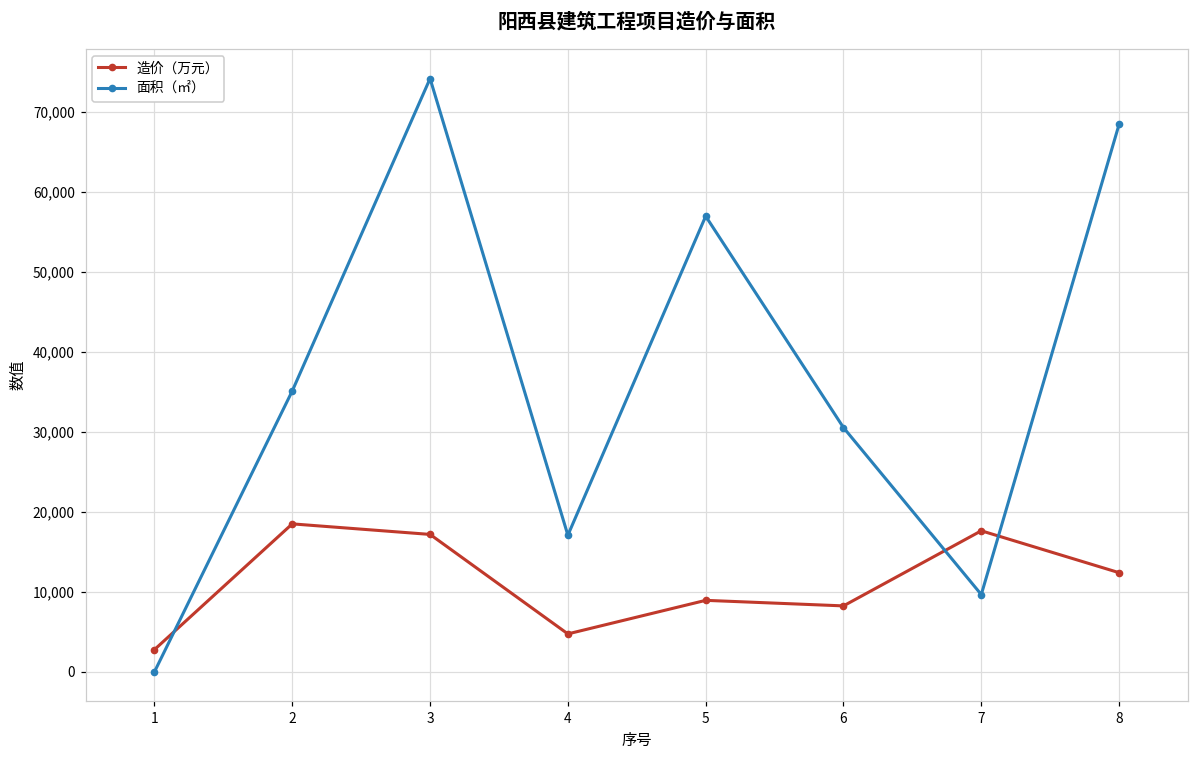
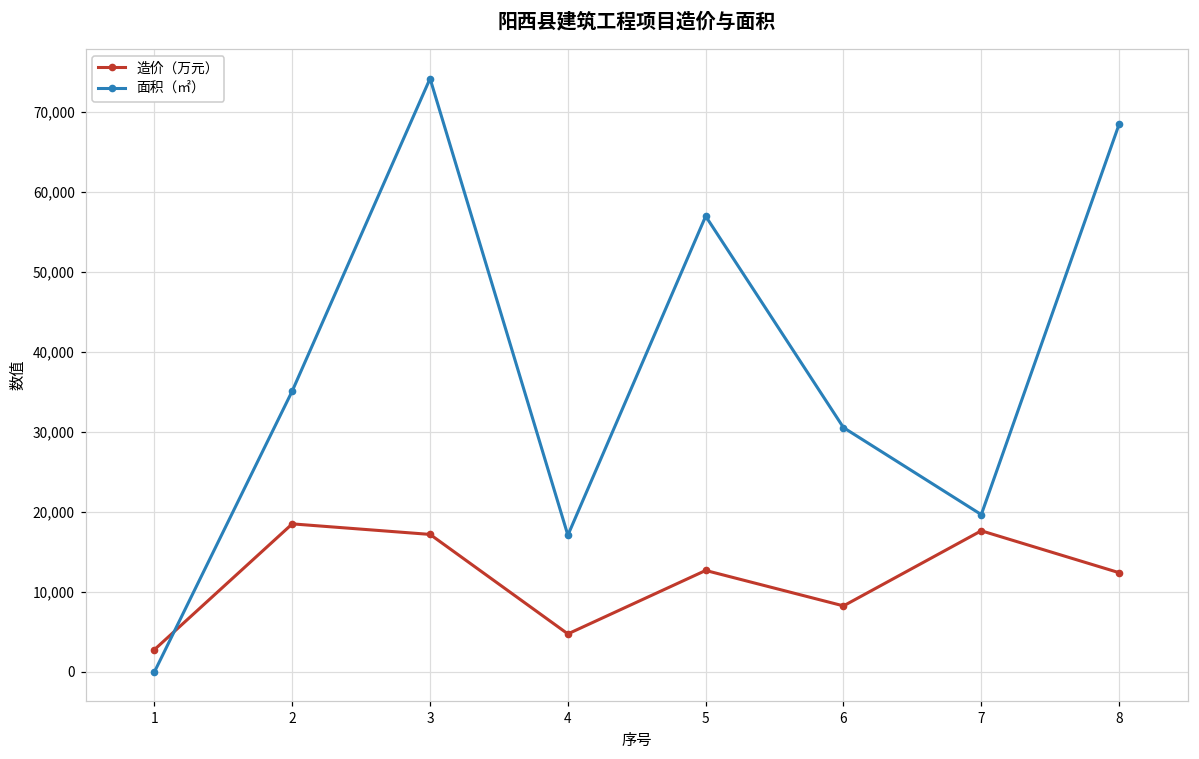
  {
    "造价（万元）": {
      "1": "3,000",
      "2": "19,000",
      "3": "17,000",
      "4": "5,000",
-     "5": "9,000",
+     "5": "13,000",
      "6": "8,000",
      "7": "18,000",
      "8": "12,000"
    },
    "面积（㎡）": {
      "1": "0",
      "2": "35,000",
      "3": "74,000",
      "4": "17,000",
      "5": "57,000",
      "6": "31,000",
-     "7": "10,000",
+     "7": "20,000",
      "8": "68,000"
    }
  }
